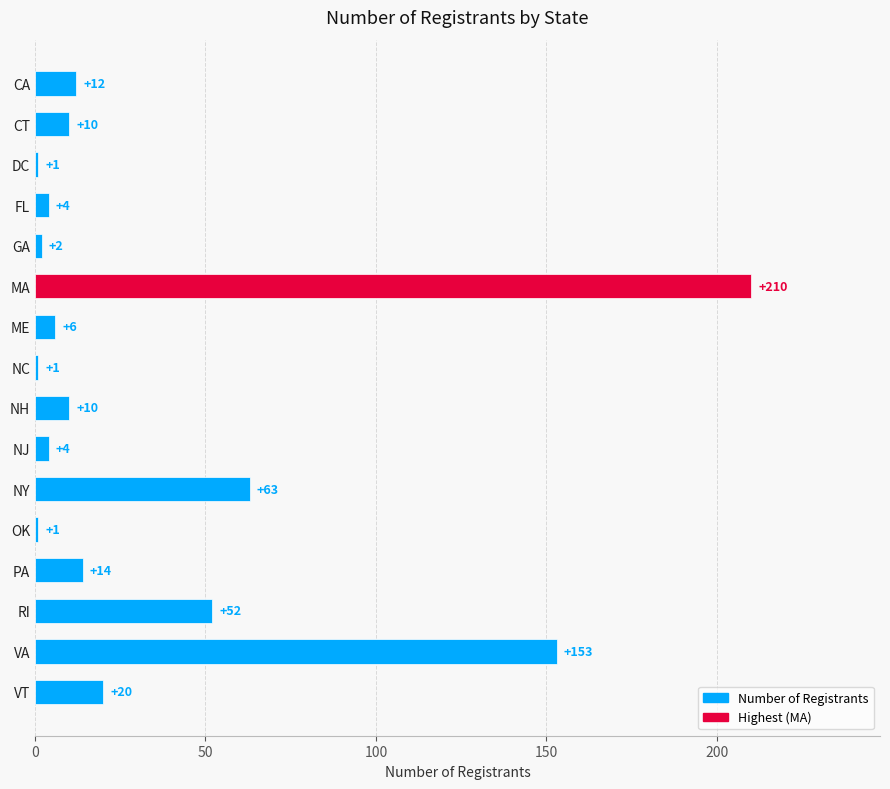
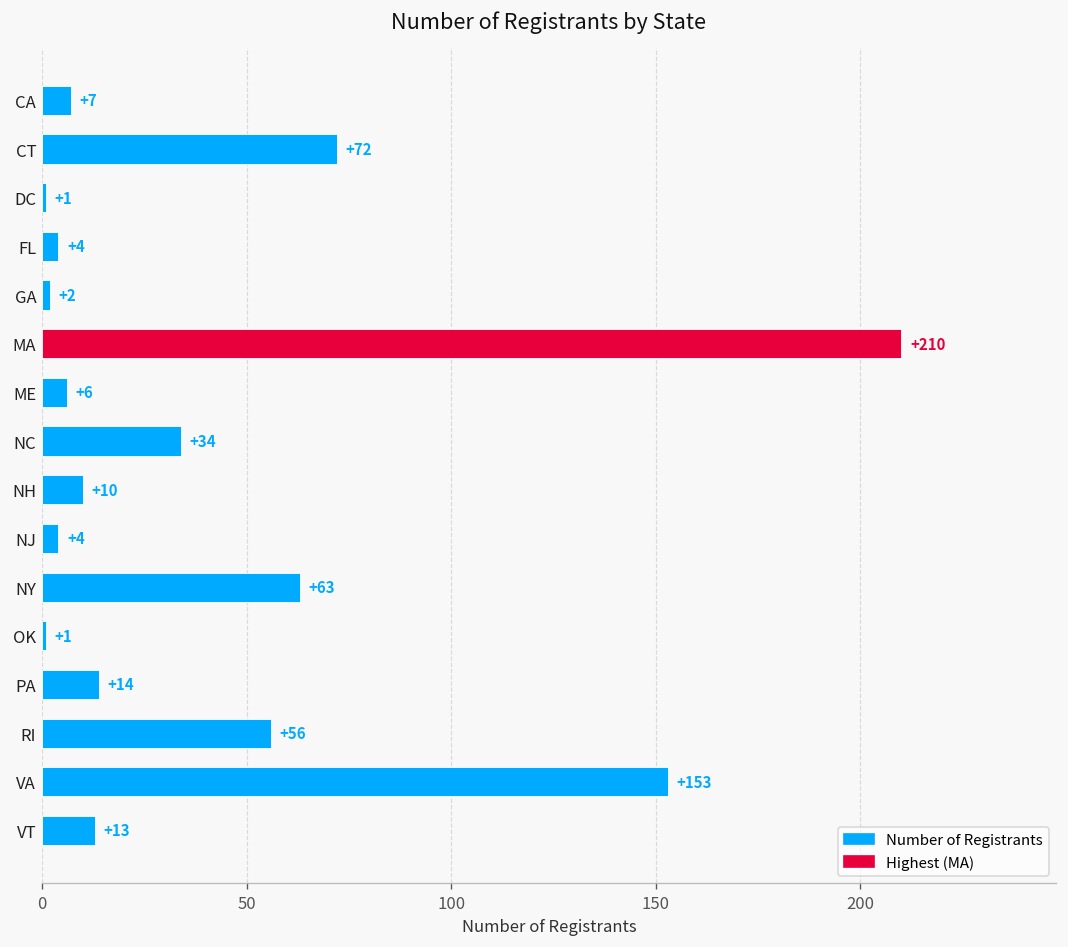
  {
-   "CA": "+12",
-   "CT": "+10",
+   "CA": "+7",
+   "CT": "+72",
    "DC": "+1",
    "FL": "+4",
    "GA": "+2",
    "MA": "+210",
    "ME": "+6",
-   "NC": "+1",
+   "NC": "+34",
    "NH": "+10",
    "NJ": "+4",
    "NY": "+63",
    "OK": "+1",
    "PA": "+14",
-   "RI": "+52",
+   "RI": "+56",
    "VA": "+153",
-   "VT": "+20"
+   "VT": "+13"
  }
